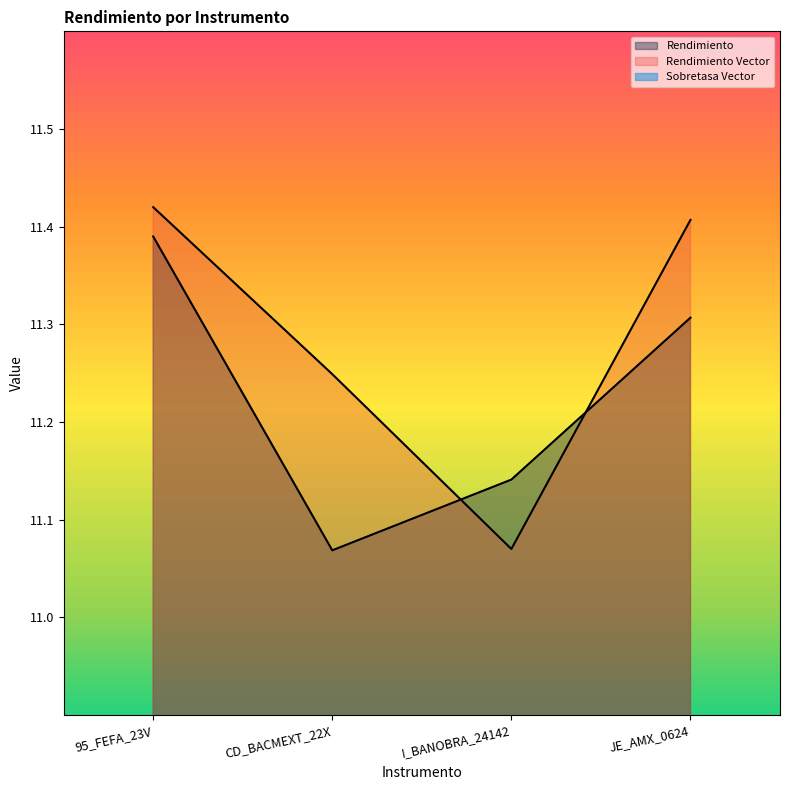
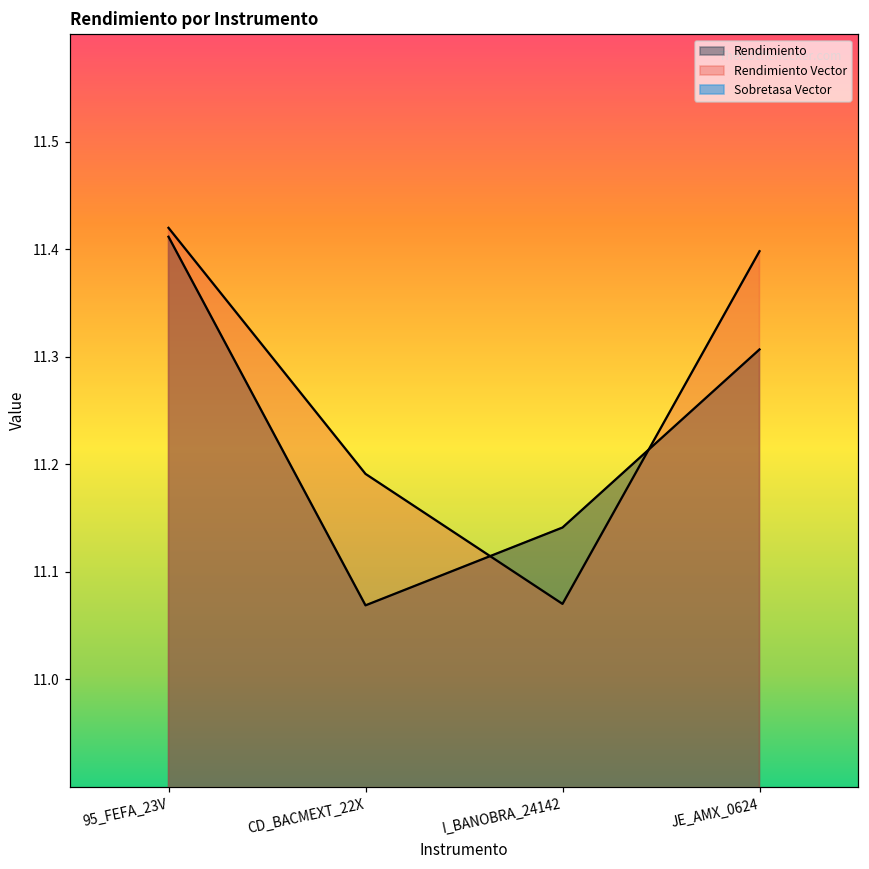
  {
    "Rendimiento": {
-     "95_FEFA_23V": 11.39,
+     "95_FEFA_23V": 11.41,
      "CD_BACMEXT_22X": 11.07,
      "I_BANOBRA_24142": 11.14,
      "JE_AMX_0624": 11.31
    },
    "Rendimiento Vector": {
      "95_FEFA_23V": 11.42,
-     "CD_BACMEXT_22X": 11.25,
+     "CD_BACMEXT_22X": 11.19,
      "I_BANOBRA_24142": 11.07,
-     "JE_AMX_0624": 11.41
+     "JE_AMX_0624": 11.40
    }
  }
